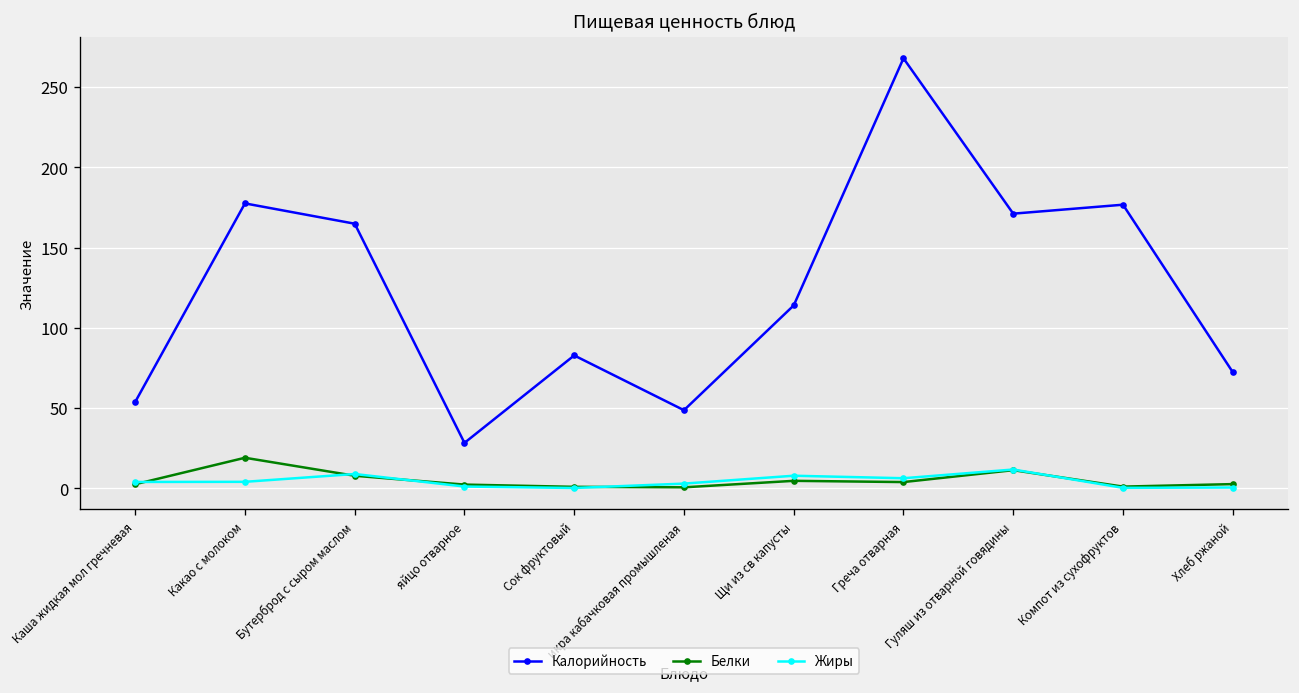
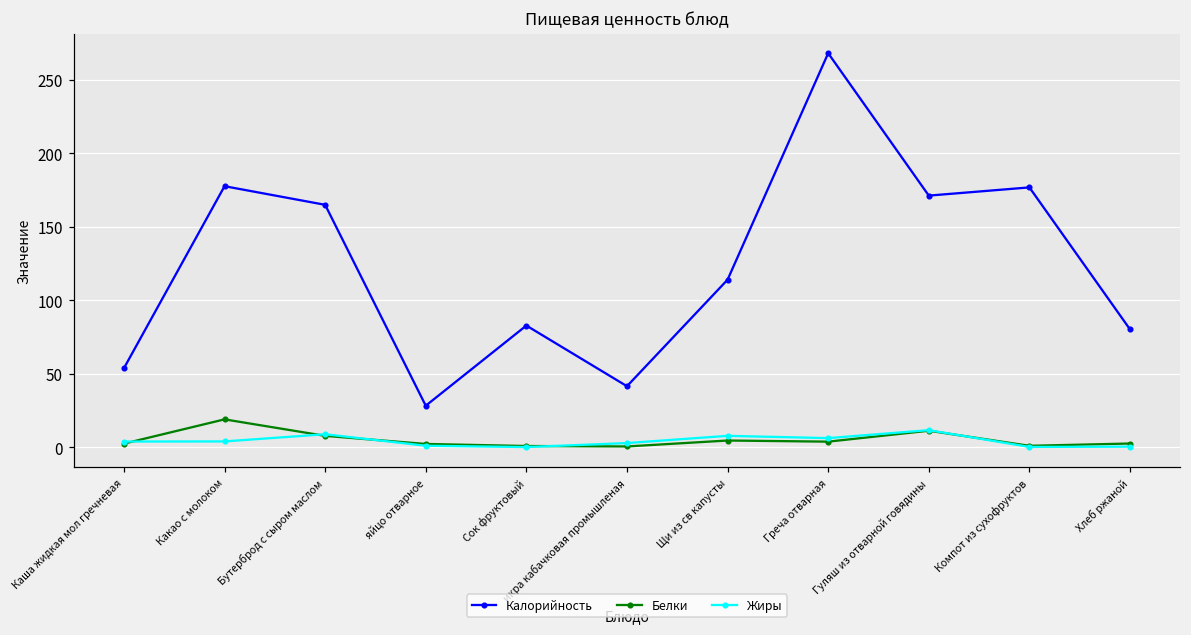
  {
    "Калорийность": {
      "Каша жидкая мол гречневая": 54,
      "Какао с молоком": 178,
      "Бутерброд с сыром маслом": 165,
      "яйцо отварное": 28,
      "Сок фруктовый": 83,
-     "икра кабачковая промышленая": 49,
+     "икра кабачковая промышленая": 42,
      "Щи из св капусты": 114,
      "Греча отварная": 268,
      "Гуляш из отварной говядины": 171,
      "Компот из сухофруктов": 177,
-     "Хлеб ржаной": 72
+     "Хлеб ржаной": 80
    },
    "Белки": {
      "Какао с молоком": 19,
      "икра кабачковая промышленая": 1,
      "Щи из св капусты": 5,
      "Греча отварная": 4,
      "Хлеб ржаной": 3
    },
    "Жиры": {
      "Какао с молоком": 4,
      "икра кабачковая промышленая": 3,
      "Щи из св капусты": 8,
      "Греча отварная": 6,
      "Хлеб ржаной": 0
    }
  }
